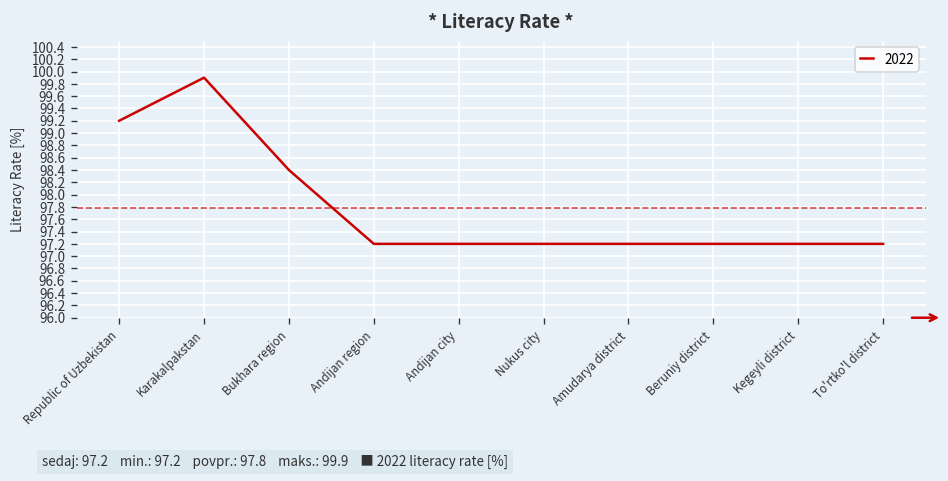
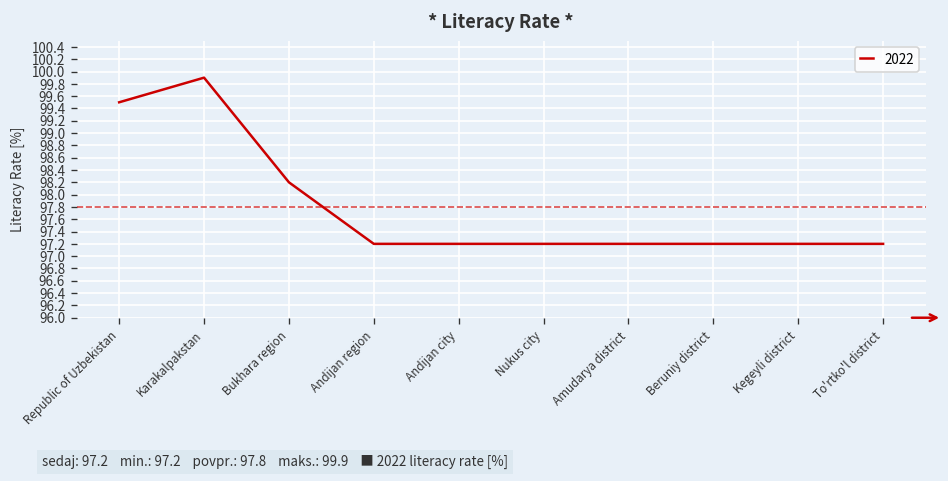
  {
-   "Republic of Uzbekistan": 99.2,
+   "Republic of Uzbekistan": 99.5,
    "Karakalpakstan": 99.9,
-   "Bukhara region": 98.4,
+   "Bukhara region": 98.2,
    "Andijan region": 97.2,
    "Andijan city": 97.2,
    "Nukus city": 97.2,
    "Amudarya district": 97.2,
    "Beruniy district": 97.2,
    "Kegeyli district": 97.2,
    "To'rtko'l district": 97.2
  }
